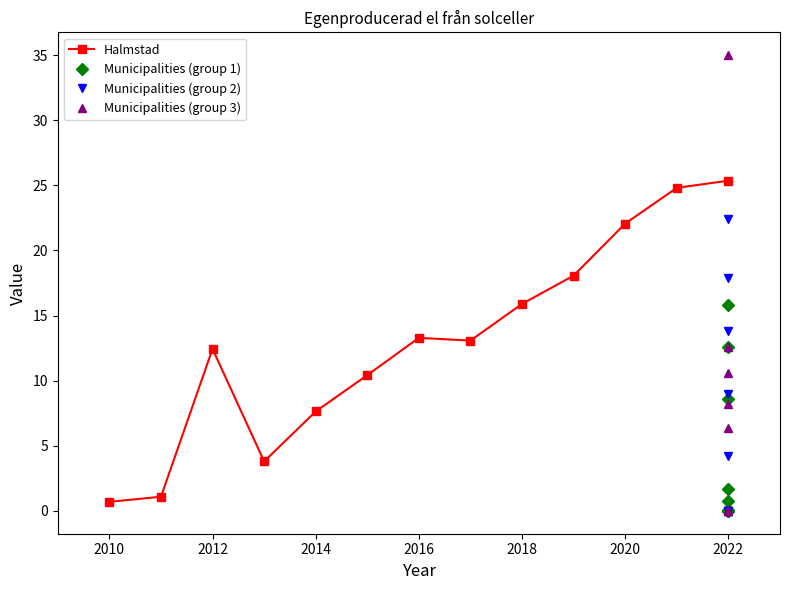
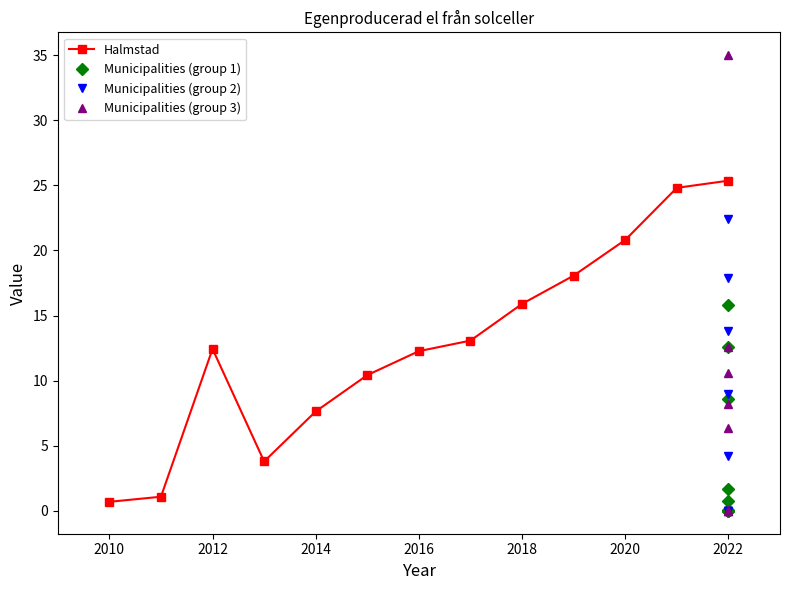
  {
    "Halmstad": {
      "2010": 0.7,
      "2012": 12.4,
      "2014": 7.6,
-     "2016": 13.3,
+     "2016": 12.3,
      "2018": 15.9,
-     "2020": 22.1,
+     "2020": 20.8,
      "2022": 25.4
    }
  }
